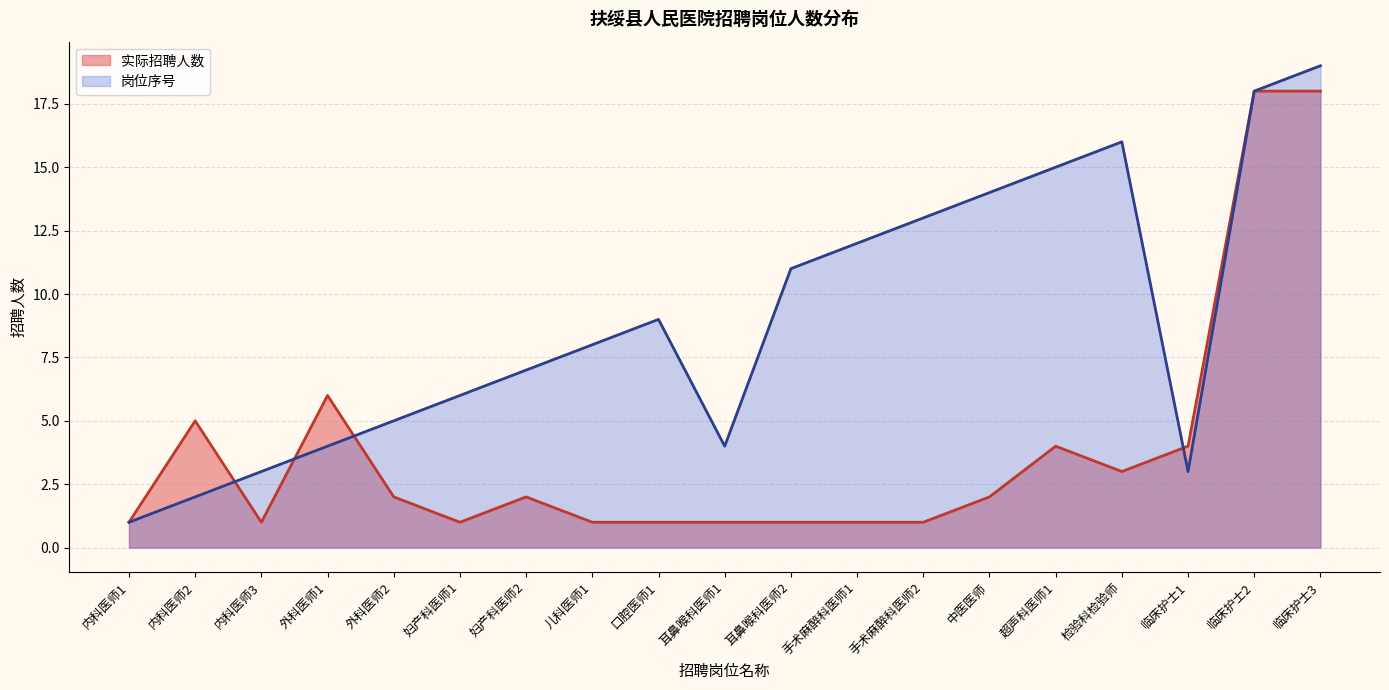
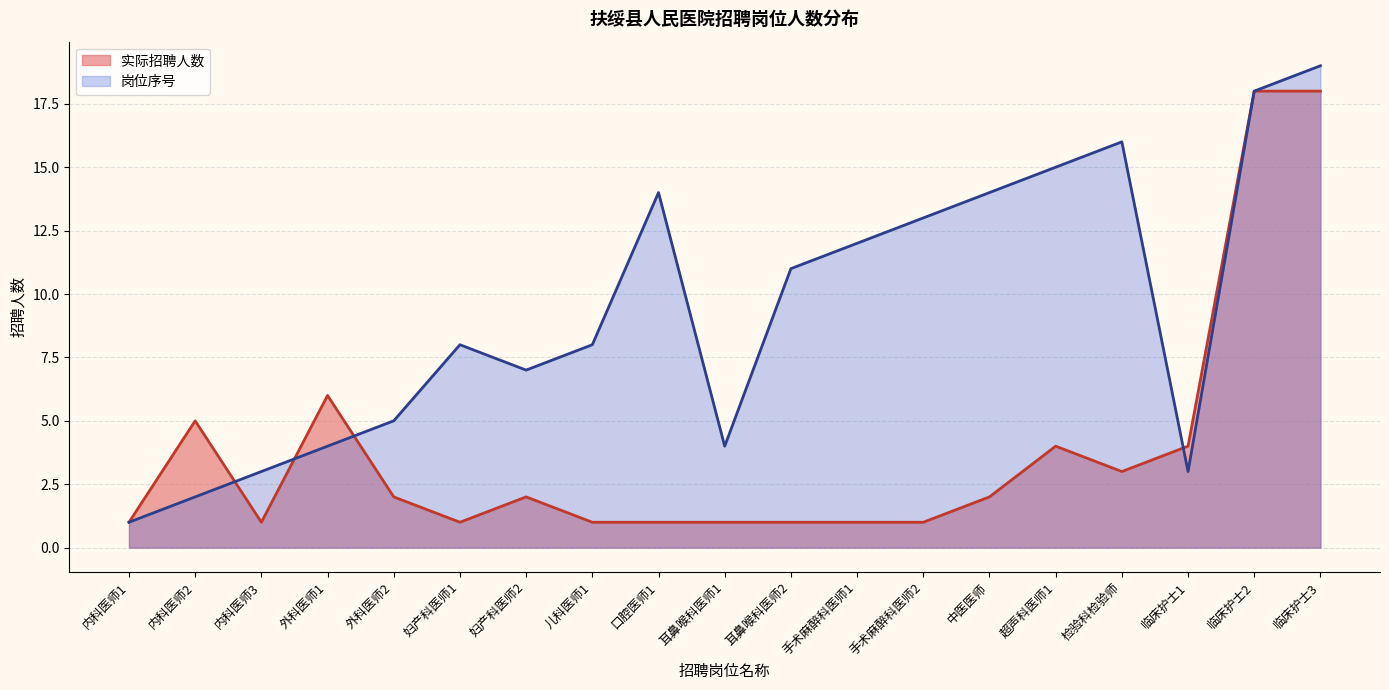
  {
    "实际招聘人数": {
      "内科医师2": 5,
      "内科医师3": 1,
      "外科医师1": 6,
      "外科医师2": 2,
      "妇产科医师1": 1,
      "妇产科医师2": 2,
      "儿科医师1": 1,
      "口腔医师1": 1,
      "耳鼻喉科医师1": 1,
      "耳鼻喉科医师2": 1,
      "手术麻醉科医师1": 1,
      "手术麻醉科医师2": 1,
      "中医医师": 2,
      "超声科医师1": 4,
      "检验科检验师": 3,
      "临床护士1": 4,
      "临床护士3": 18
    },
    "岗位序号": {
      "内科医师2": 2,
      "内科医师3": 3,
      "外科医师1": 4,
      "外科医师2": 5,
-     "妇产科医师1": 6,
+     "妇产科医师1": 8,
      "妇产科医师2": 7,
      "儿科医师1": 8,
-     "口腔医师1": 9,
+     "口腔医师1": 14,
      "耳鼻喉科医师1": 4,
      "耳鼻喉科医师2": 11,
      "手术麻醉科医师1": 12,
      "手术麻醉科医师2": 13,
      "中医医师": 14,
      "超声科医师1": 15,
      "检验科检验师": 16,
      "临床护士1": 3,
      "临床护士3": 19
    }
  }
